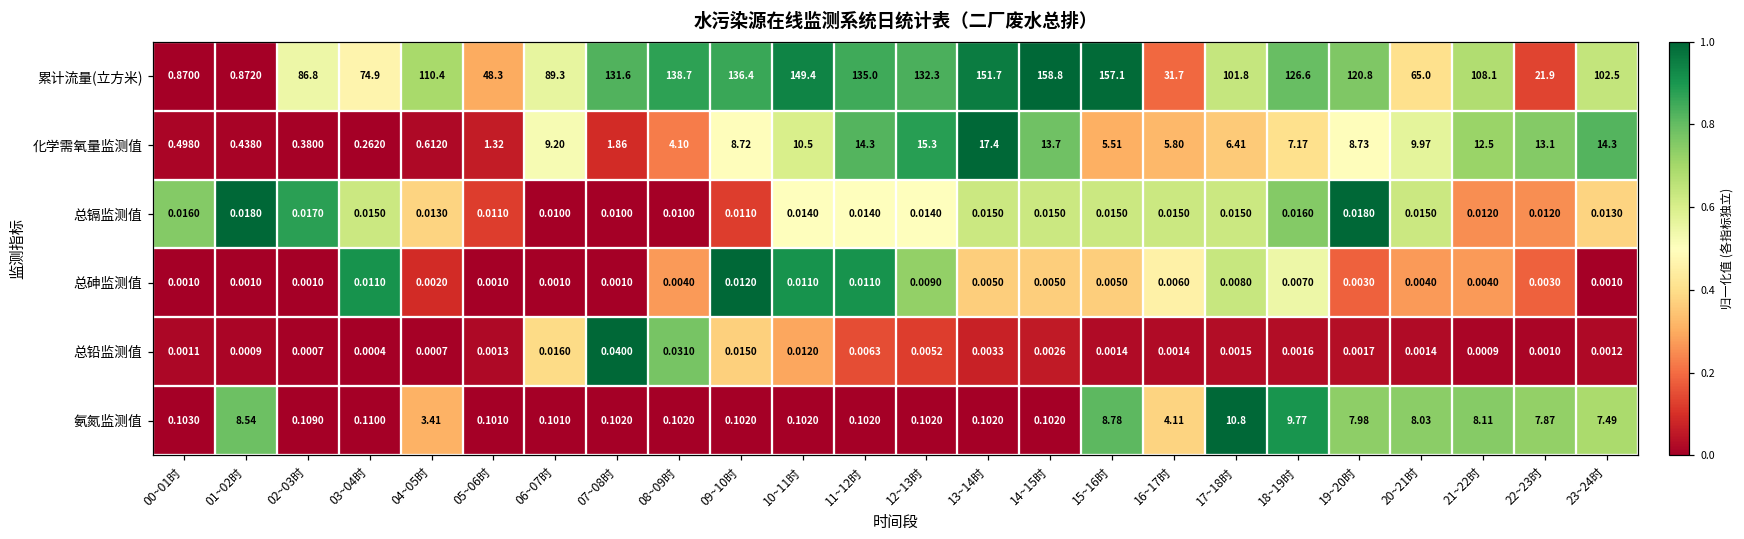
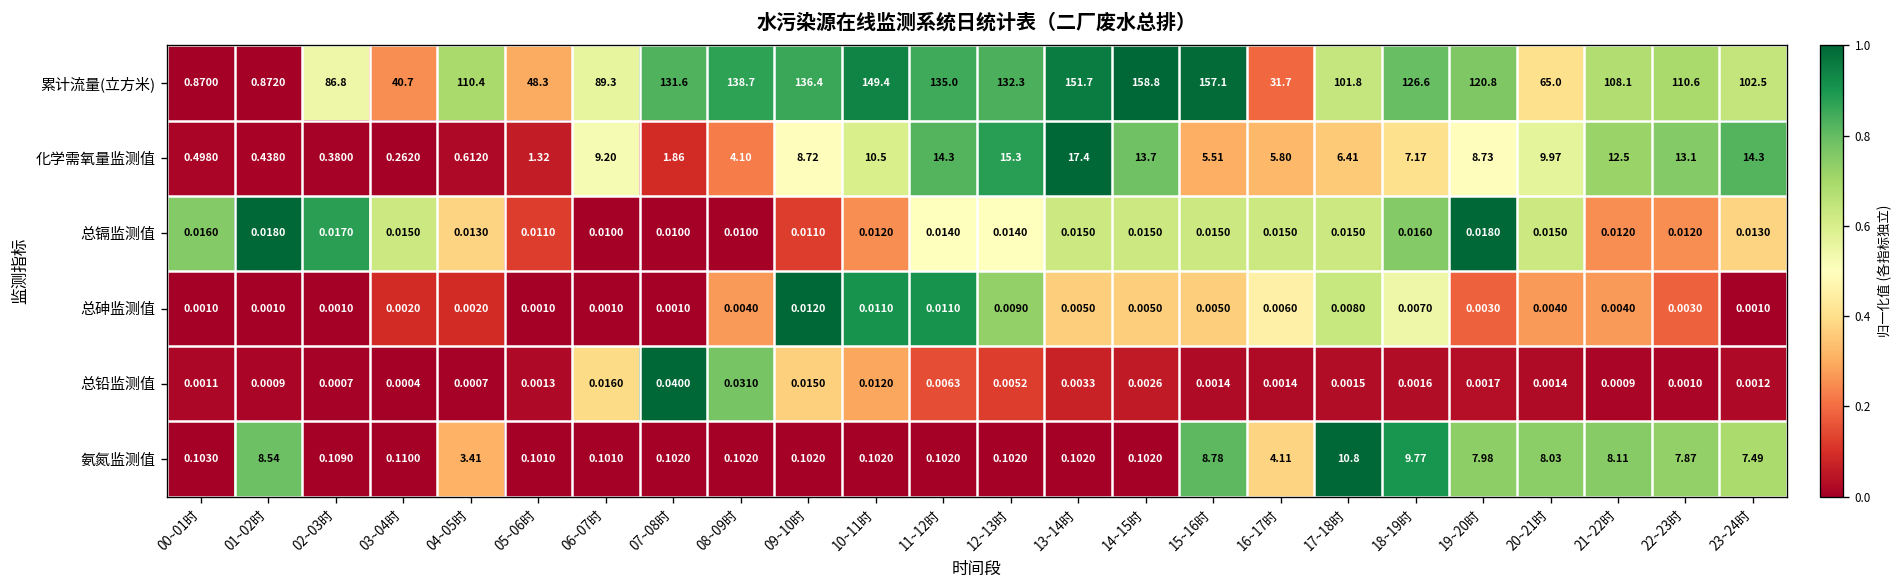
  {
    "累计流量(立方米)": {
      "00~01时": 0.8700,
      "01~02时": 0.8720,
      "02~03时": 86.8,
-     "03~04时": 74.9,
+     "03~04时": 40.7,
      "04~05时": 110.4,
      "05~06时": 48.3,
      "06~07时": 89.3,
      "07~08时": 131.6,
      "08~09时": 138.7,
      "09~10时": 136.4,
      "10~11时": 149.4,
      "11~12时": 135.0,
      "12~13时": 132.3,
      "13~14时": 151.7,
      "14~15时": 158.8,
      "15~16时": 157.1,
      "16~17时": 31.7,
      "17~18时": 101.8,
      "18~19时": 126.6,
      "19~20时": 120.8,
      "20~21时": 65.0,
      "21~22时": 108.1,
-     "22~23时": 21.9,
+     "22~23时": 110.6,
      "23~24时": 102.5
    },
    "化学需氧量监测值": {
      "00~01时": 0.4980,
      "01~02时": 0.4380,
      "02~03时": 0.3800,
      "03~04时": 0.2620,
      "04~05时": 0.6120,
      "05~06时": 1.32,
      "06~07时": 9.20,
      "07~08时": 1.86,
      "08~09时": 4.10,
      "09~10时": 8.72,
      "10~11时": 10.5,
      "11~12时": 14.3,
      "12~13时": 15.3,
      "13~14时": 17.4,
      "14~15时": 13.7,
      "15~16时": 5.51,
      "16~17时": 5.80,
      "17~18时": 6.41,
      "18~19时": 7.17,
      "19~20时": 8.73,
      "20~21时": 9.97,
      "21~22时": 12.5,
      "22~23时": 13.1,
      "23~24时": 14.3
    },
    "总镉监测值": {
      "00~01时": 0.0160,
      "01~02时": 0.0180,
      "02~03时": 0.0170,
      "03~04时": 0.0150,
      "04~05时": 0.0130,
      "05~06时": 0.0110,
      "06~07时": 0.0100,
      "07~08时": 0.0100,
      "08~09时": 0.0100,
      "09~10时": 0.0110,
-     "10~11时": 0.0140,
+     "10~11时": 0.0120,
      "11~12时": 0.0140,
      "12~13时": 0.0140,
      "13~14时": 0.0150,
      "14~15时": 0.0150,
      "15~16时": 0.0150,
      "16~17时": 0.0150,
      "17~18时": 0.0150,
      "18~19时": 0.0160,
      "19~20时": 0.0180,
      "20~21时": 0.0150,
      "21~22时": 0.0120,
      "22~23时": 0.0120,
      "23~24时": 0.0130
    },
    "总砷监测值": {
      "00~01时": 0.0010,
      "01~02时": 0.0010,
      "02~03时": 0.0010,
-     "03~04时": 0.0110,
+     "03~04时": 0.0020,
      "04~05时": 0.0020,
      "05~06时": 0.0010,
      "06~07时": 0.0010,
      "07~08时": 0.0010,
      "08~09时": 0.0040,
      "09~10时": 0.0120,
      "10~11时": 0.0110,
      "11~12时": 0.0110,
      "12~13时": 0.0090,
      "13~14时": 0.0050,
      "14~15时": 0.0050,
      "15~16时": 0.0050,
      "16~17时": 0.0060,
      "17~18时": 0.0080,
      "18~19时": 0.0070,
      "19~20时": 0.0030,
      "20~21时": 0.0040,
      "21~22时": 0.0040,
      "22~23时": 0.0030,
      "23~24时": 0.0010
    },
    "总铅监测值": {
      "00~01时": 0.0011,
      "01~02时": 0.0009,
      "02~03时": 0.0007,
      "03~04时": 0.0004,
      "04~05时": 0.0007,
      "05~06时": 0.0013,
      "06~07时": 0.0160,
      "07~08时": 0.0400,
      "08~09时": 0.0310,
      "09~10时": 0.0150,
      "10~11时": 0.0120,
      "11~12时": 0.0063,
      "12~13时": 0.0052,
      "13~14时": 0.0033,
      "14~15时": 0.0026,
      "15~16时": 0.0014,
      "16~17时": 0.0014,
      "17~18时": 0.0015,
      "18~19时": 0.0016,
      "19~20时": 0.0017,
      "20~21时": 0.0014,
      "21~22时": 0.0009,
      "22~23时": 0.0010,
      "23~24时": 0.0012
    },
    "氨氮监测值": {
      "00~01时": 0.1030,
      "01~02时": 8.54,
      "02~03时": 0.1090,
      "03~04时": 0.1100,
      "04~05时": 3.41,
      "05~06时": 0.1010,
      "06~07时": 0.1010,
      "07~08时": 0.1020,
      "08~09时": 0.1020,
      "09~10时": 0.1020,
      "10~11时": 0.1020,
      "11~12时": 0.1020,
      "12~13时": 0.1020,
      "13~14时": 0.1020,
      "14~15时": 0.1020,
      "15~16时": 8.78,
      "16~17时": 4.11,
      "17~18时": 10.8,
      "18~19时": 9.77,
      "19~20时": 7.98,
      "20~21时": 8.03,
      "21~22时": 8.11,
      "22~23时": 7.87,
      "23~24时": 7.49
    }
  }
